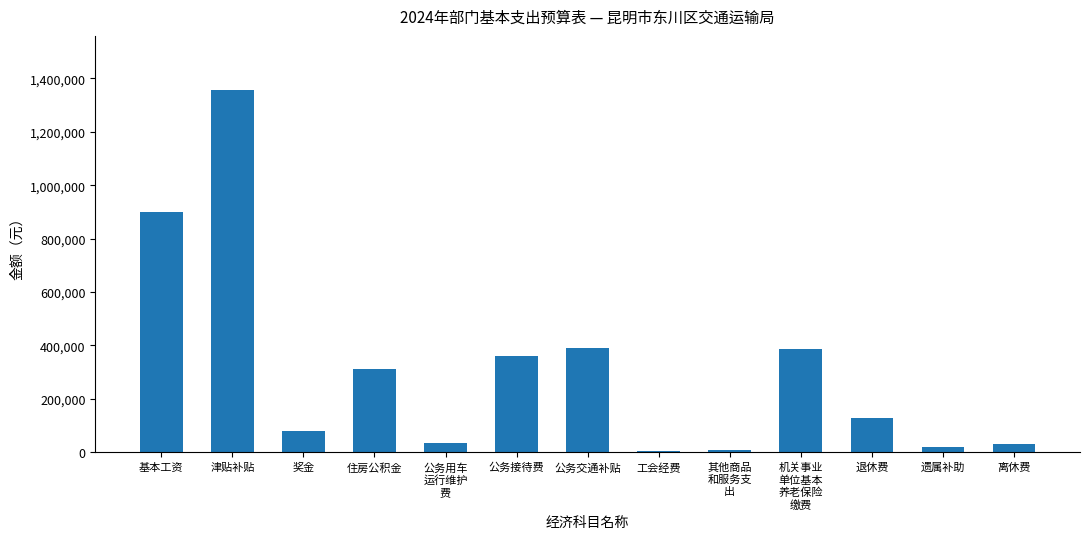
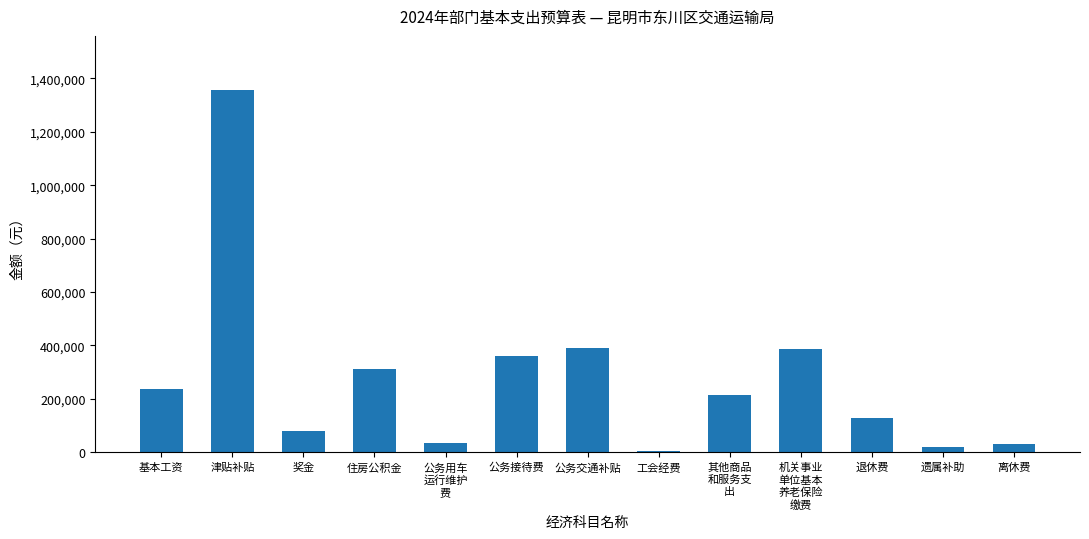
  {
-   "基本工资": "900,000",
+   "基本工资": "240,000",
    "津贴补贴": "1,360,000",
    "奖金": "80,000",
    "住房公积金": "310,000",
    "公务用车 运行维护 费": "40,000",
    "公务接待费": "360,000",
    "公务交通补贴": "390,000",
-   "其他商品 和服务支 出": "10,000",
+   "其他商品 和服务支 出": "210,000",
    "机关事业 单位基本 养老保险 缴费": "390,000",
    "退休费": "130,000",
    "遗属补助": "20,000",
    "离休费": "30,000"
  }
